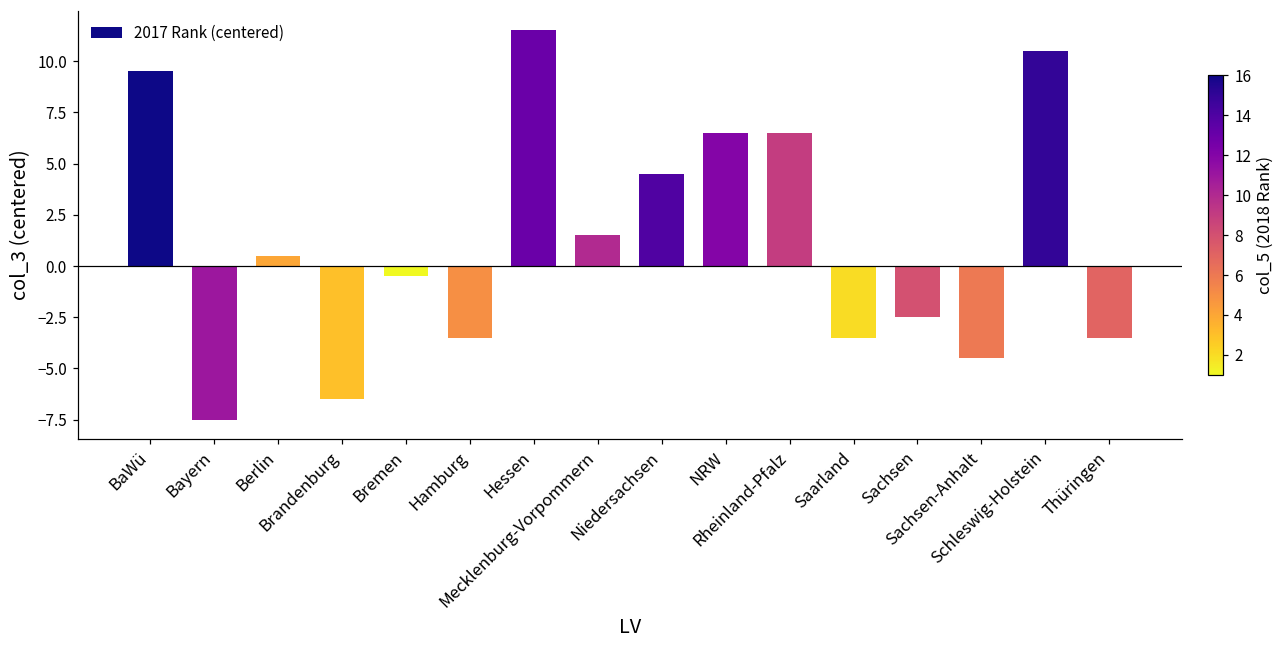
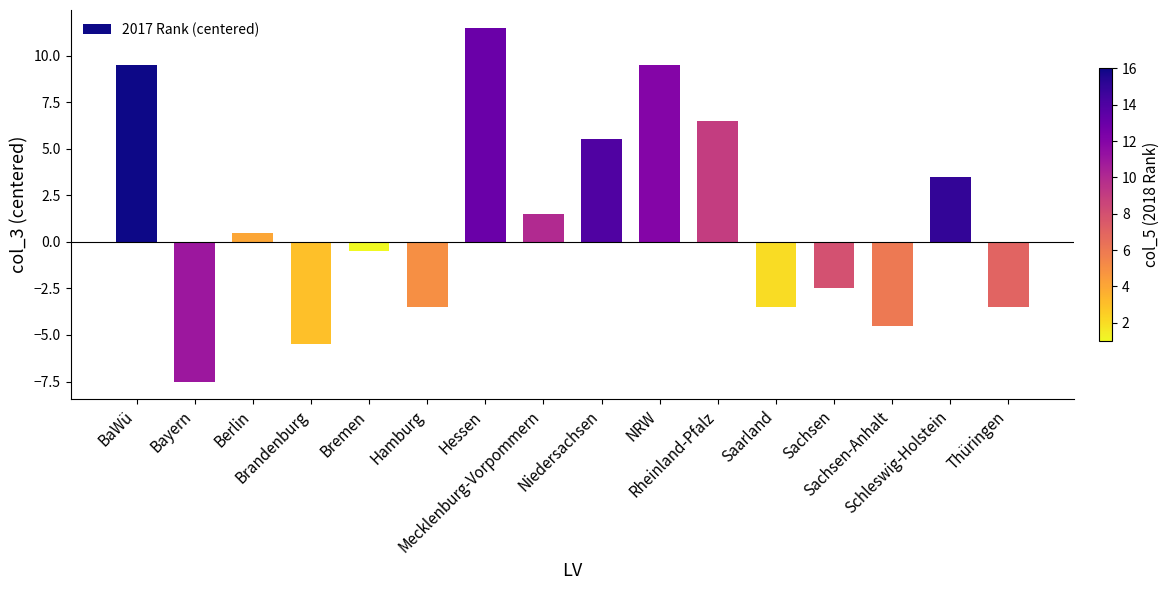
  {
    "BaWü": 9.5,
    "Bayern": -7.5,
    "Berlin": 0.5,
-   "Brandenburg": -6.5,
+   "Brandenburg": -5.5,
    "Bremen": -0.5,
    "Hamburg": -3.5,
    "Hessen": 11.5,
    "Mecklenburg-Vorpommern": 1.5,
-   "Niedersachsen": 4.5,
-   "NRW": 6.5,
+   "Niedersachsen": 5.5,
+   "NRW": 9.5,
    "Rheinland-Pfalz": 6.5,
    "Saarland": -3.5,
    "Sachsen": -2.5,
    "Sachsen-Anhalt": -4.5,
-   "Schleswig-Holstein": 10.5,
+   "Schleswig-Holstein": 3.5,
    "Thüringen": -3.5
  }
